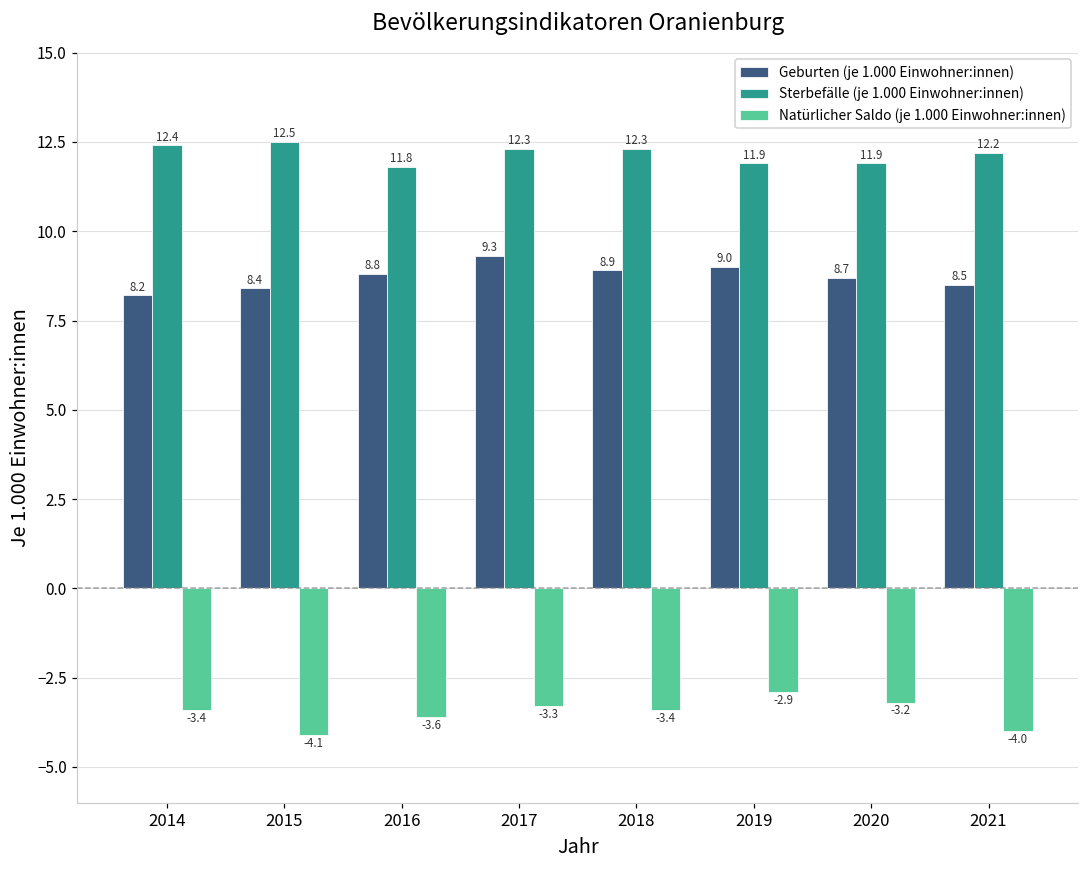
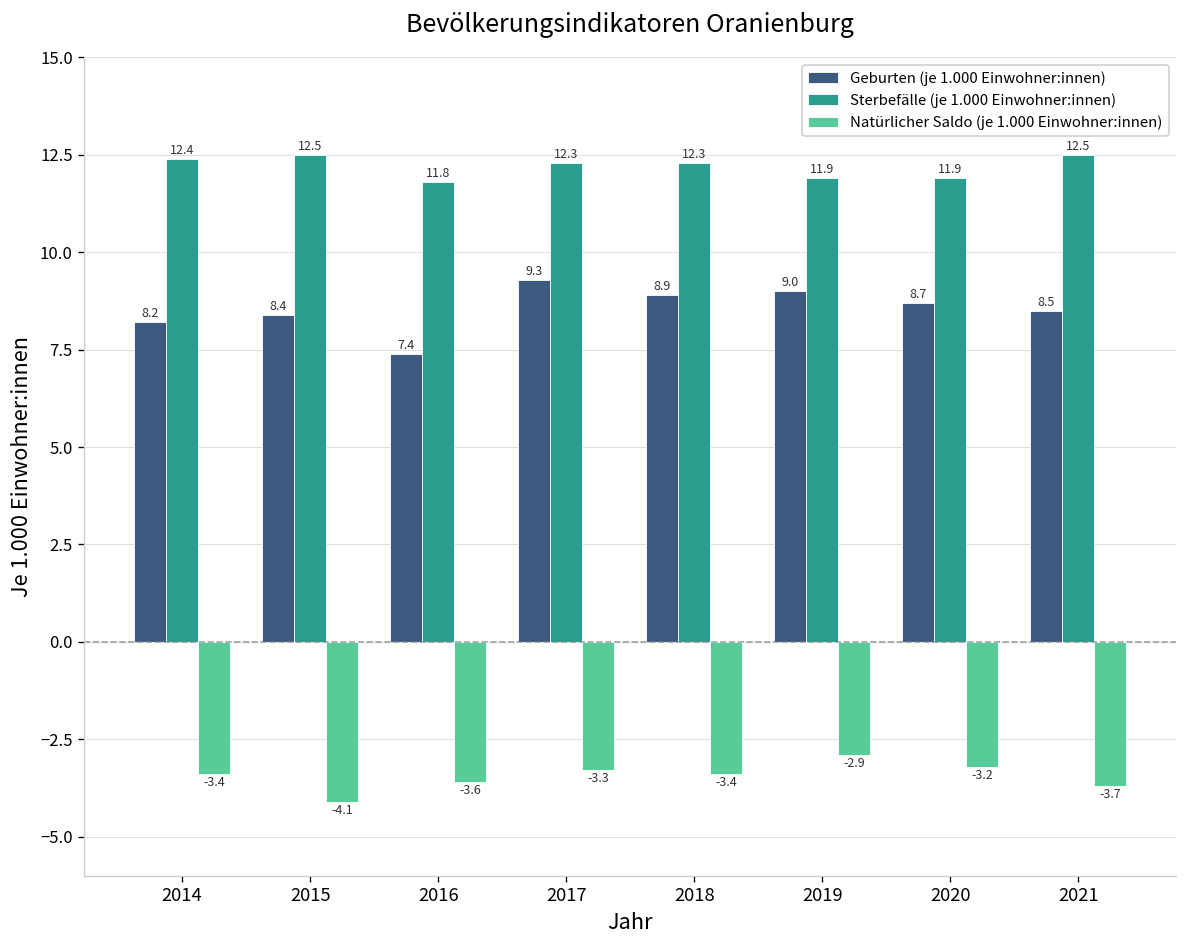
  {
    "Geburten (je 1.000 Einwohner:innen)": {
      "2014": 8.2,
      "2015": 8.4,
-     "2016": 8.8,
+     "2016": 7.4,
      "2017": 9.3,
      "2018": 8.9,
      "2019": 9.0,
      "2020": 8.7,
      "2021": 8.5
    },
    "Sterbefälle (je 1.000 Einwohner:innen)": {
      "2014": 12.4,
      "2015": 12.5,
      "2016": 11.8,
      "2017": 12.3,
      "2018": 12.3,
      "2019": 11.9,
      "2020": 11.9,
-     "2021": 12.2
+     "2021": 12.5
    },
    "Natürlicher Saldo (je 1.000 Einwohner:innen)": {
      "2014": -3.4,
      "2015": -4.1,
      "2016": -3.6,
      "2017": -3.3,
      "2018": -3.4,
      "2019": -2.9,
      "2020": -3.2,
-     "2021": -4.0
+     "2021": -3.7
    }
  }
